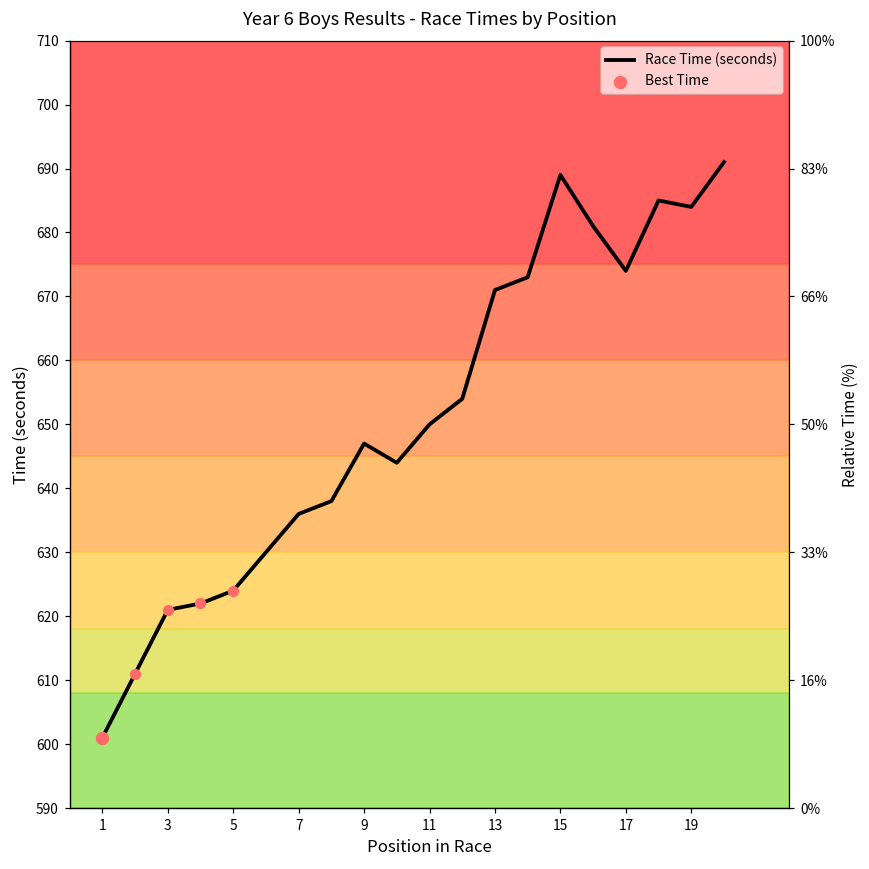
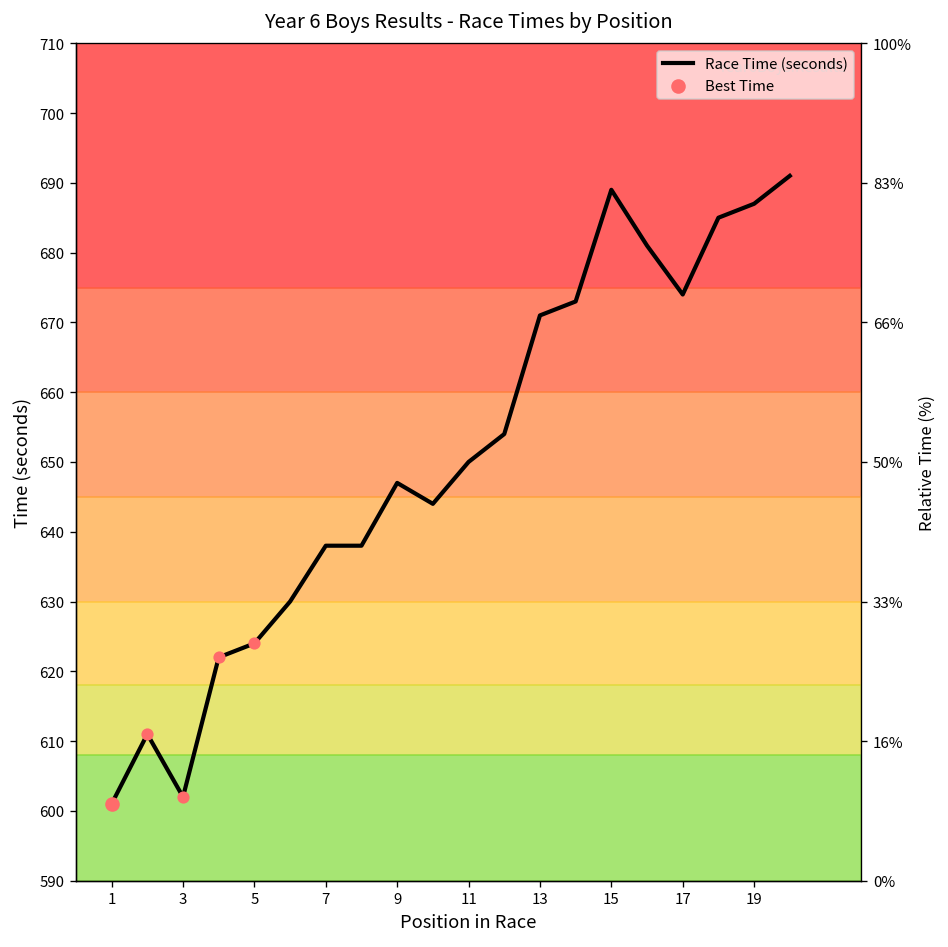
  {
    "Race Time (seconds)": {
-     "3": 621,
-     "7": 636,
+     "3": 602,
+     "7": 638,
      "9": 647,
      "11": 650,
      "13": 671,
      "15": 689,
      "17": 674,
-     "19": 684
+     "19": 687
    }
  }
